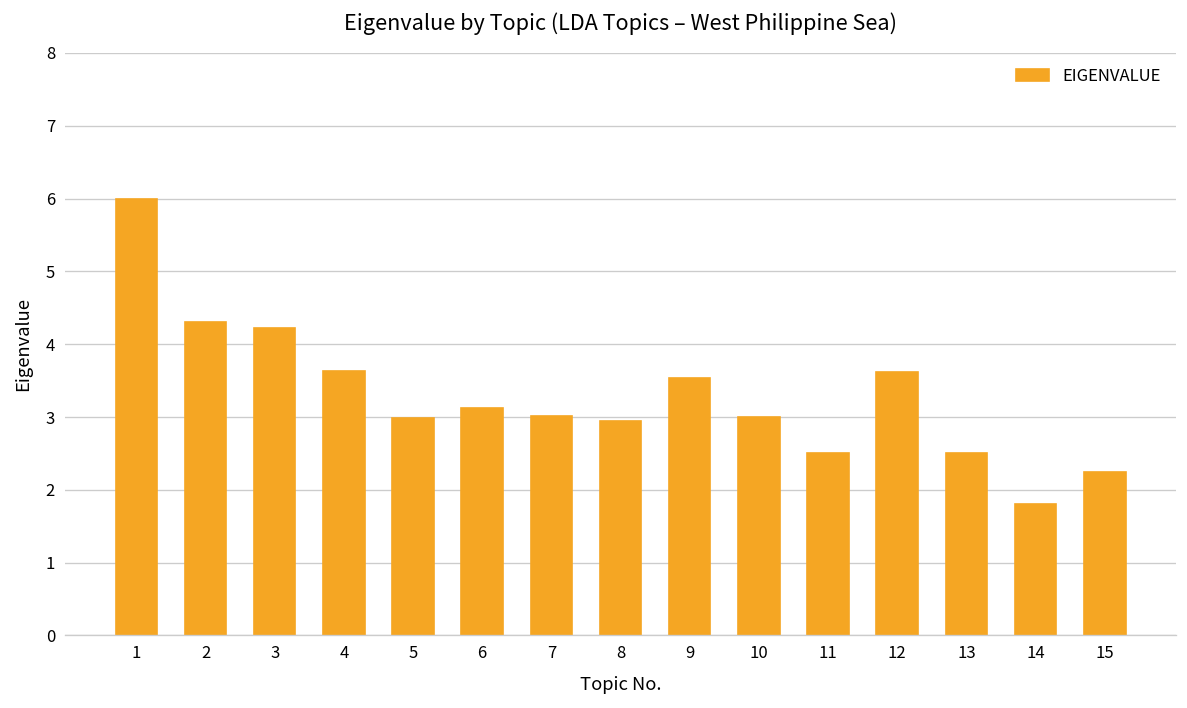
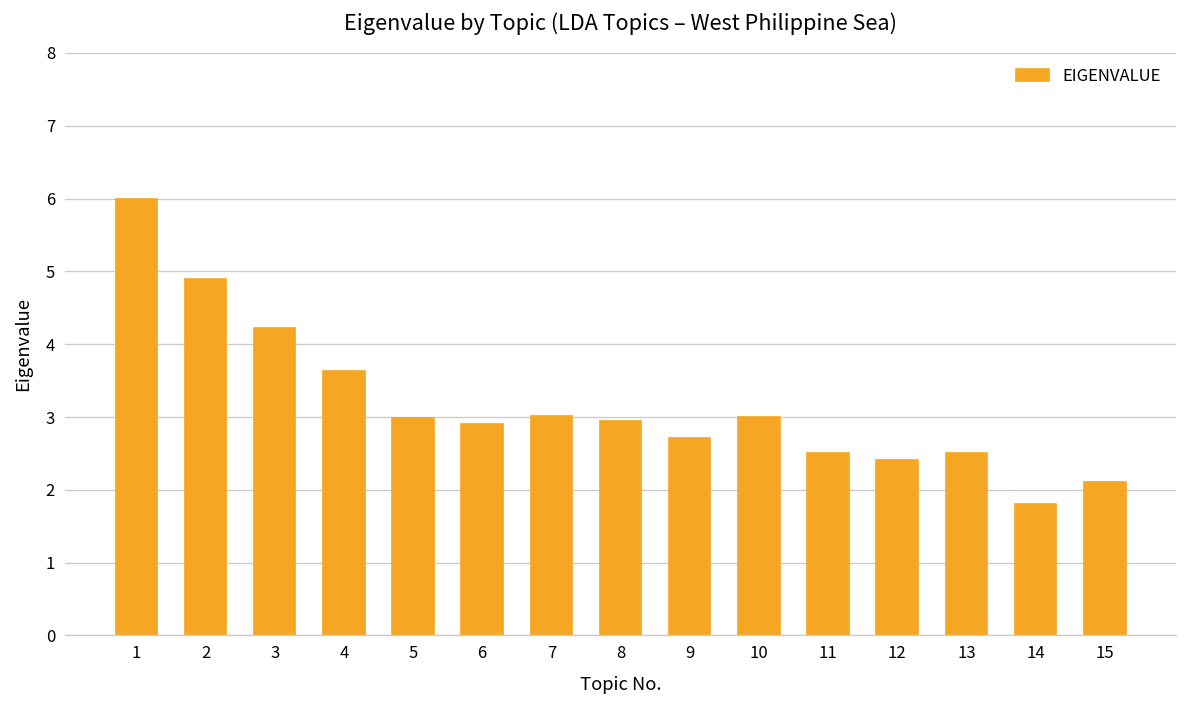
  {
    "1": 6.0,
-   "2": 4.3,
+   "2": 4.9,
    "3": 4.2,
    "4": 3.6,
    "5": 3.0,
-   "6": 3.1,
+   "6": 2.9,
    "7": 3.0,
    "8": 2.9,
-   "9": 3.5,
+   "9": 2.7,
    "10": 3.0,
    "11": 2.5,
-   "12": 3.6,
+   "12": 2.4,
    "13": 2.5,
    "14": 1.8,
-   "15": 2.3
+   "15": 2.1
  }
